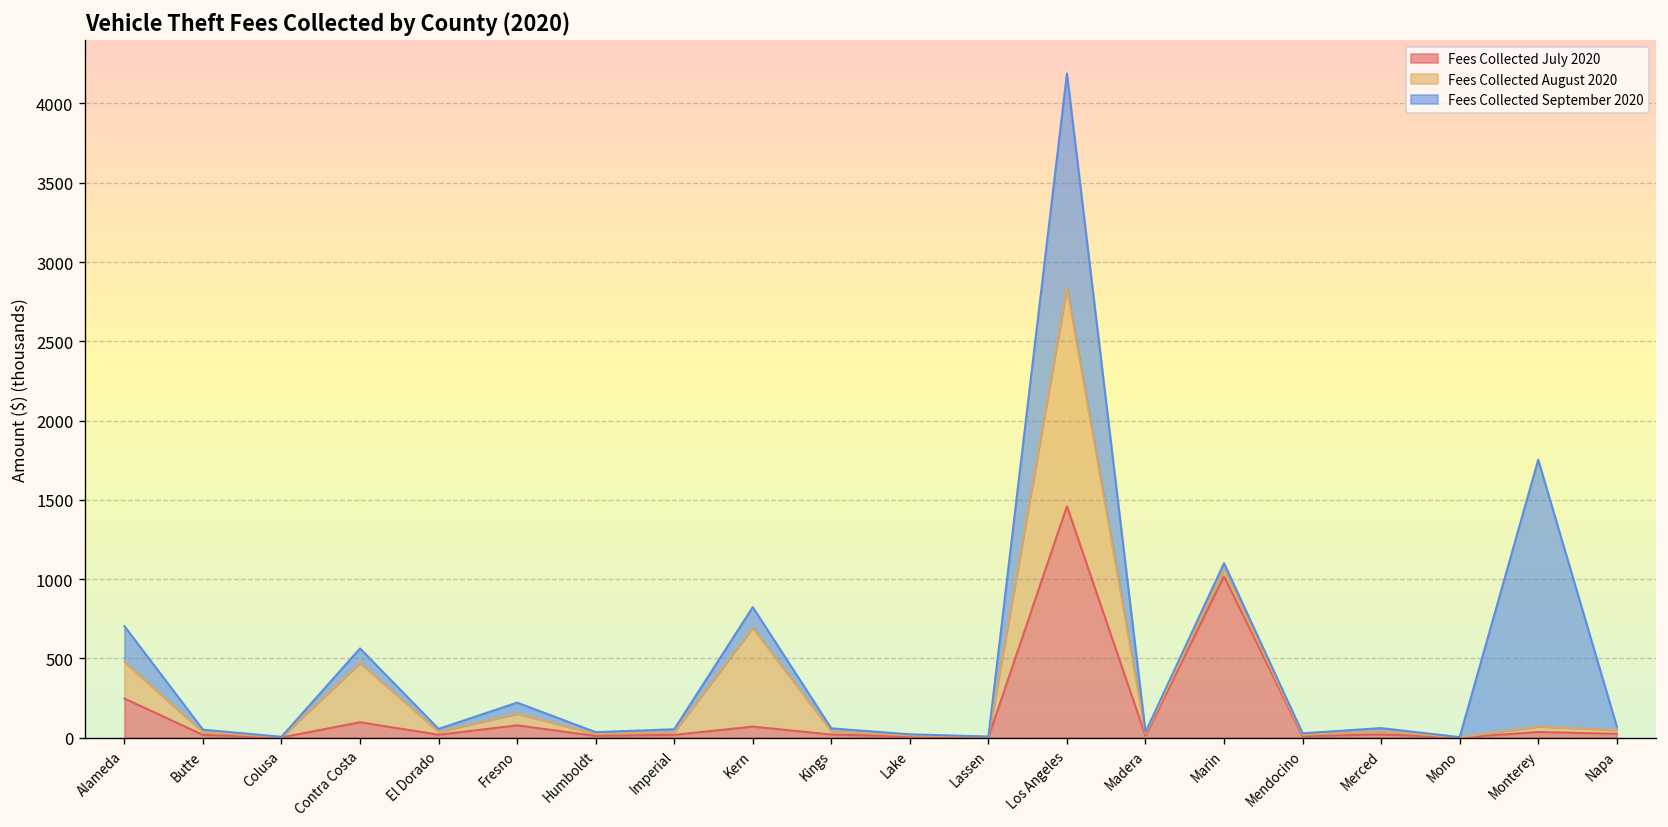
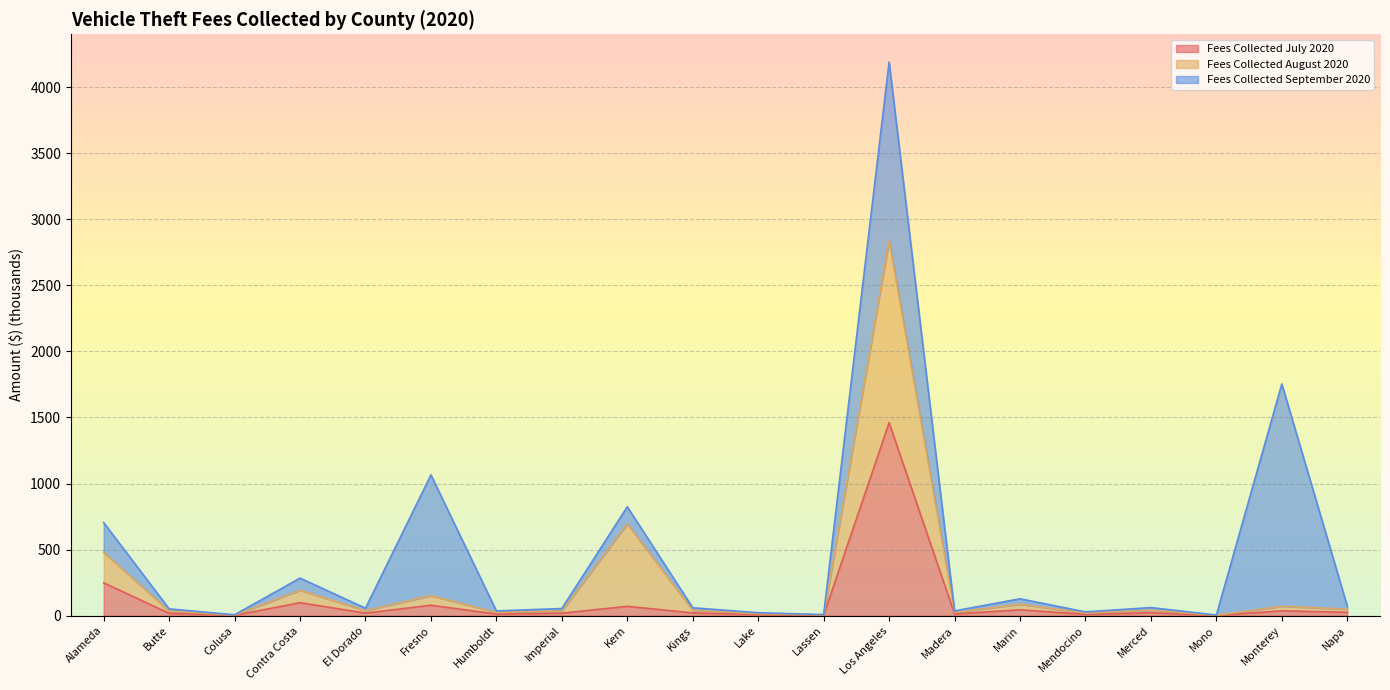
  {
    "Fees Collected July 2020": {
      "Alameda": 250,
      "Contra Costa": 100,
      "Fresno": 80,
      "Kern": 70,
      "Kings": 20,
      "Los Angeles": 1460,
-     "Marin": 1020,
+     "Marin": 40,
      "Merced": 20,
      "Monterey": 40,
      "Napa": 30
    },
    "Fees Collected August 2020": {
      "Alameda": 230,
-     "Contra Costa": 370,
+     "Contra Costa": 90,
      "Fresno": 70,
      "Kern": 620,
      "Los Angeles": 1380,
      "Marin": 40,
      "Merced": 20,
      "Monterey": 30,
      "Napa": 20
    },
    "Fees Collected September 2020": {
      "Alameda": 220,
      "Contra Costa": 90,
-     "Fresno": 70,
+     "Fresno": 910,
      "Kern": 130,
      "Los Angeles": 1350,
      "Marin": 40,
      "Merced": 20,
      "Monterey": 1680,
      "Napa": 20
    }
  }
